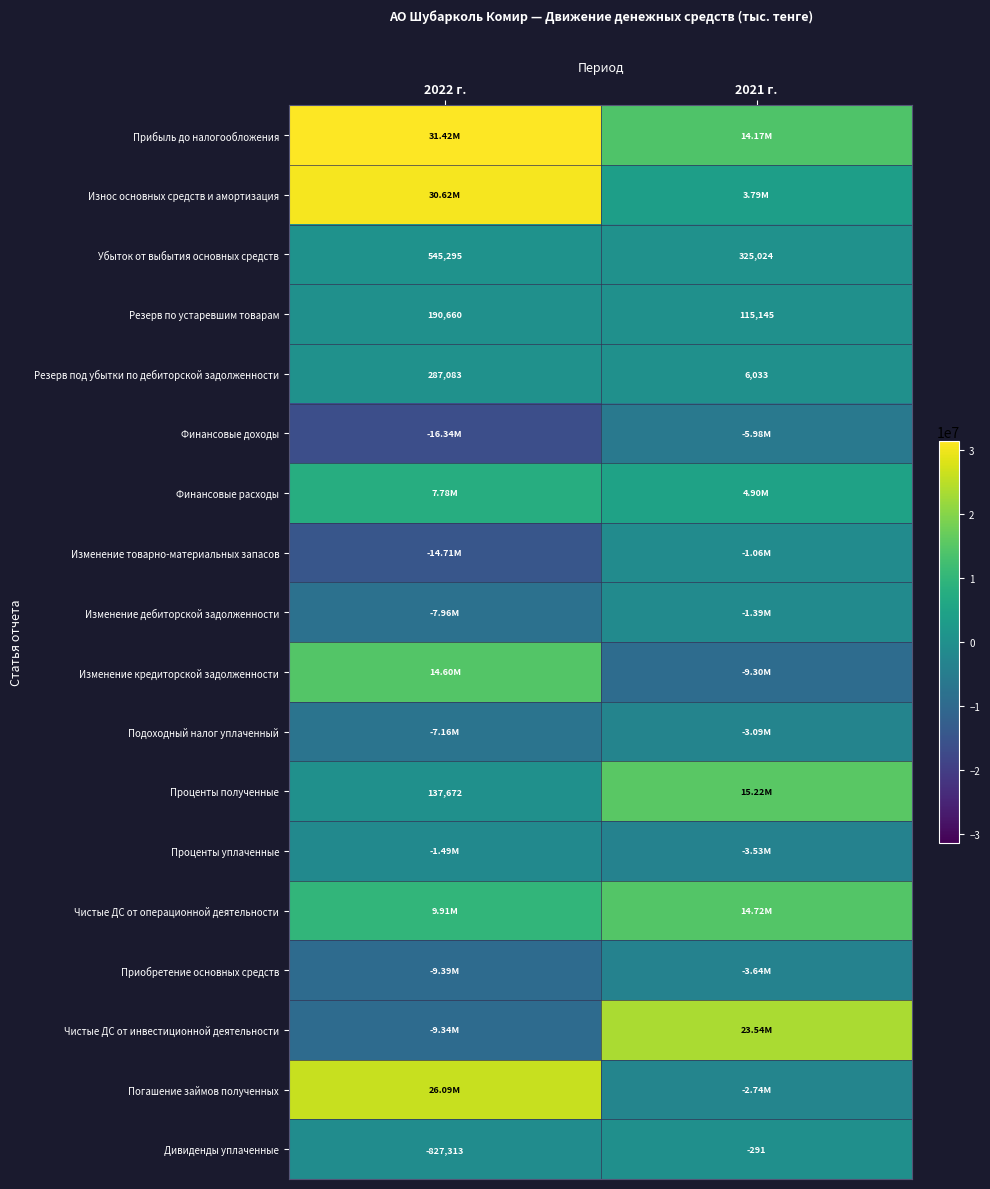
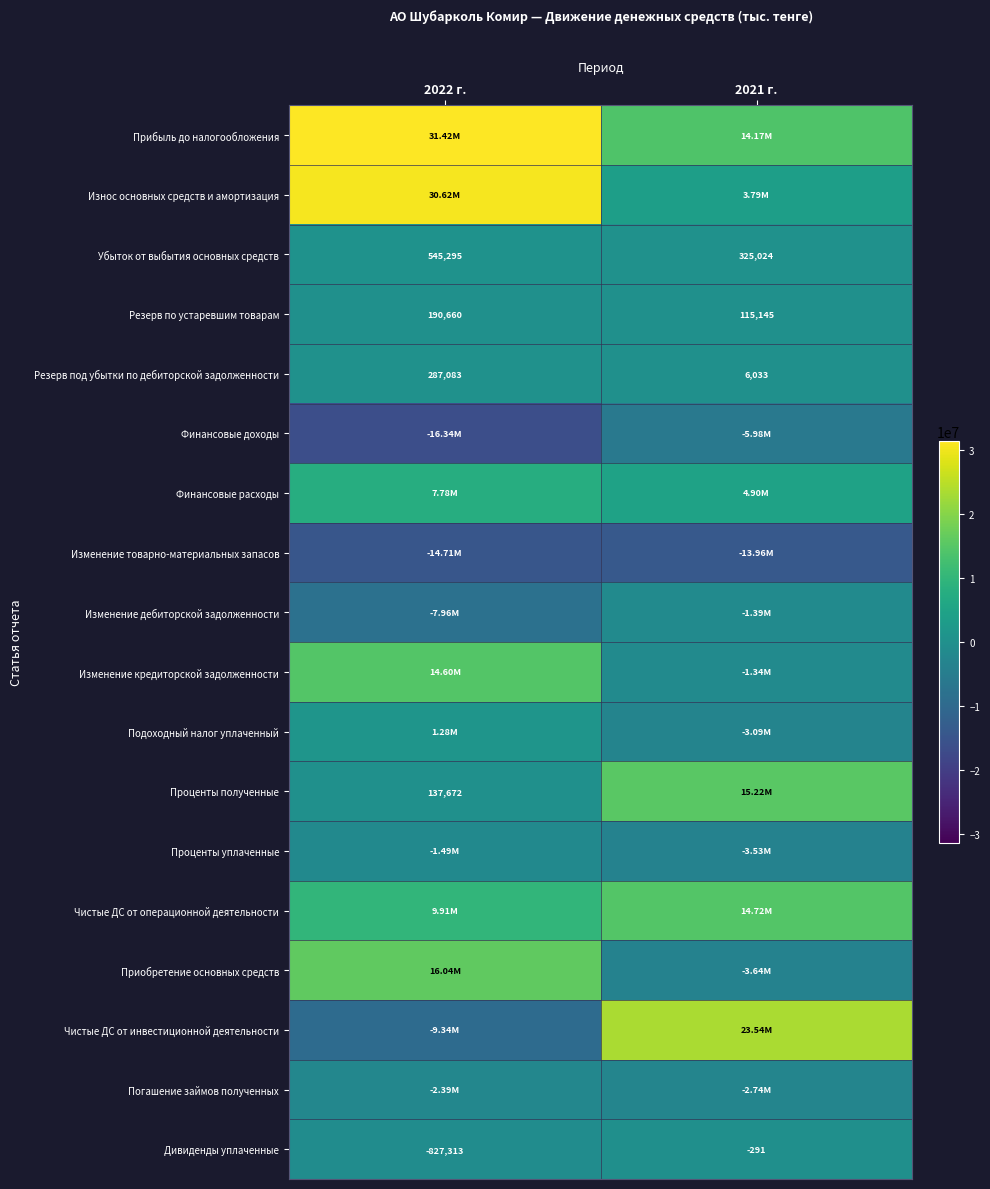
  {
    "Прибыль до налогообложения": {
      "2022 г.": "31.42M",
      "2021 г.": "14.17M"
    },
    "Износ основных средств и амортизация": {
      "2022 г.": "30.62M",
      "2021 г.": "3.79M"
    },
    "Убыток от выбытия основных средств": {
      "2022 г.": "545,295",
      "2021 г.": "325,024"
    },
    "Резерв по устаревшим товарам": {
      "2022 г.": "190,660",
      "2021 г.": "115,145"
    },
    "Резерв под убытки по дебиторской задолженности": {
      "2022 г.": "287,083",
      "2021 г.": "6,033"
    },
    "Финансовые доходы": {
      "2022 г.": "-16.34M",
      "2021 г.": "-5.98M"
    },
    "Финансовые расходы": {
      "2022 г.": "7.78M",
      "2021 г.": "4.90M"
    },
    "Изменение товарно-материальных запасов": {
      "2022 г.": "-14.71M",
-     "2021 г.": "-1.06M"
+     "2021 г.": "-13.96M"
    },
    "Изменение дебиторской задолженности": {
      "2022 г.": "-7.96M",
      "2021 г.": "-1.39M"
    },
    "Изменение кредиторской задолженности": {
      "2022 г.": "14.60M",
-     "2021 г.": "-9.30M"
+     "2021 г.": "-1.34M"
    },
    "Подоходный налог уплаченный": {
-     "2022 г.": "-7.16M",
+     "2022 г.": "1.28M",
      "2021 г.": "-3.09M"
    },
    "Проценты полученные": {
      "2022 г.": "137,672",
      "2021 г.": "15.22M"
    },
    "Проценты уплаченные": {
      "2022 г.": "-1.49M",
      "2021 г.": "-3.53M"
    },
    "Чистые ДС от операционной деятельности": {
      "2022 г.": "9.91M",
      "2021 г.": "14.72M"
    },
    "Приобретение основных средств": {
-     "2022 г.": "-9.39M",
+     "2022 г.": "16.04M",
      "2021 г.": "-3.64M"
    },
    "Чистые ДС от инвестиционной деятельности": {
      "2022 г.": "-9.34M",
      "2021 г.": "23.54M"
    },
    "Погашение займов полученных": {
-     "2022 г.": "26.09M",
+     "2022 г.": "-2.39M",
      "2021 г.": "-2.74M"
    },
    "Дивиденды уплаченные": {
      "2022 г.": "-827,313",
      "2021 г.": "-291"
    }
  }
